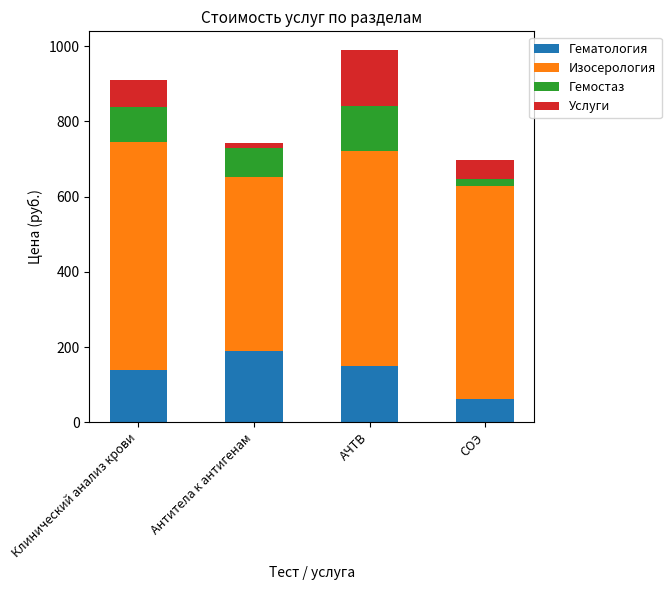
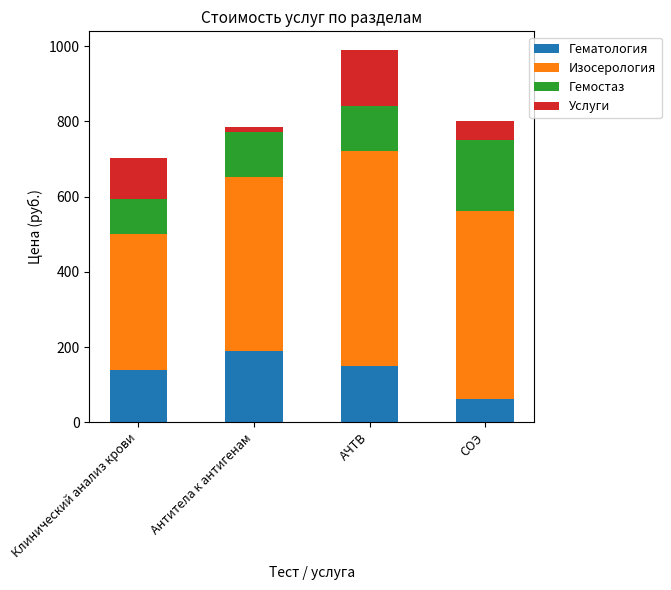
  {
    "Гематология": {
      "Клинический анализ крови": 140,
      "Антитела к антигенам": 190,
      "АЧТВ": 150,
      "СОЭ": 60
    },
    "Изосерология": {
-     "Клинический анализ крови": 610,
+     "Клинический анализ крови": 360,
      "Антитела к антигенам": 460,
      "АЧТВ": 570,
-     "СОЭ": 570
+     "СОЭ": 500
    },
    "Гемостаз": {
      "Клинический анализ крови": 90,
-     "Антитела к антигенам": 80,
+     "Антитела к антигенам": 120,
      "АЧТВ": 120,
-     "СОЭ": 20
+     "СОЭ": 190
    },
    "Услуги": {
-     "Клинический анализ крови": 70,
+     "Клинический анализ крови": 110,
      "Антитела к антигенам": 10,
      "АЧТВ": 150,
      "СОЭ": 50
    }
  }
